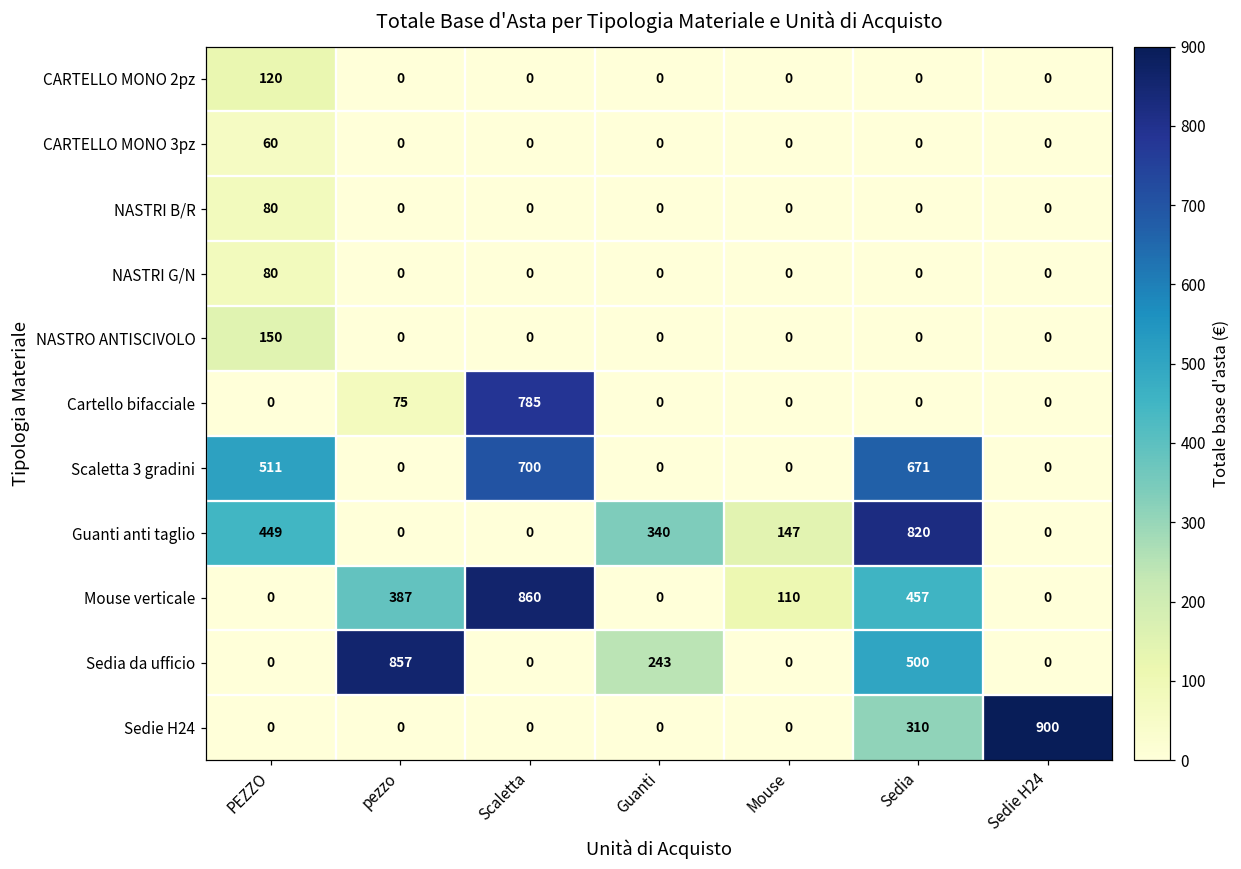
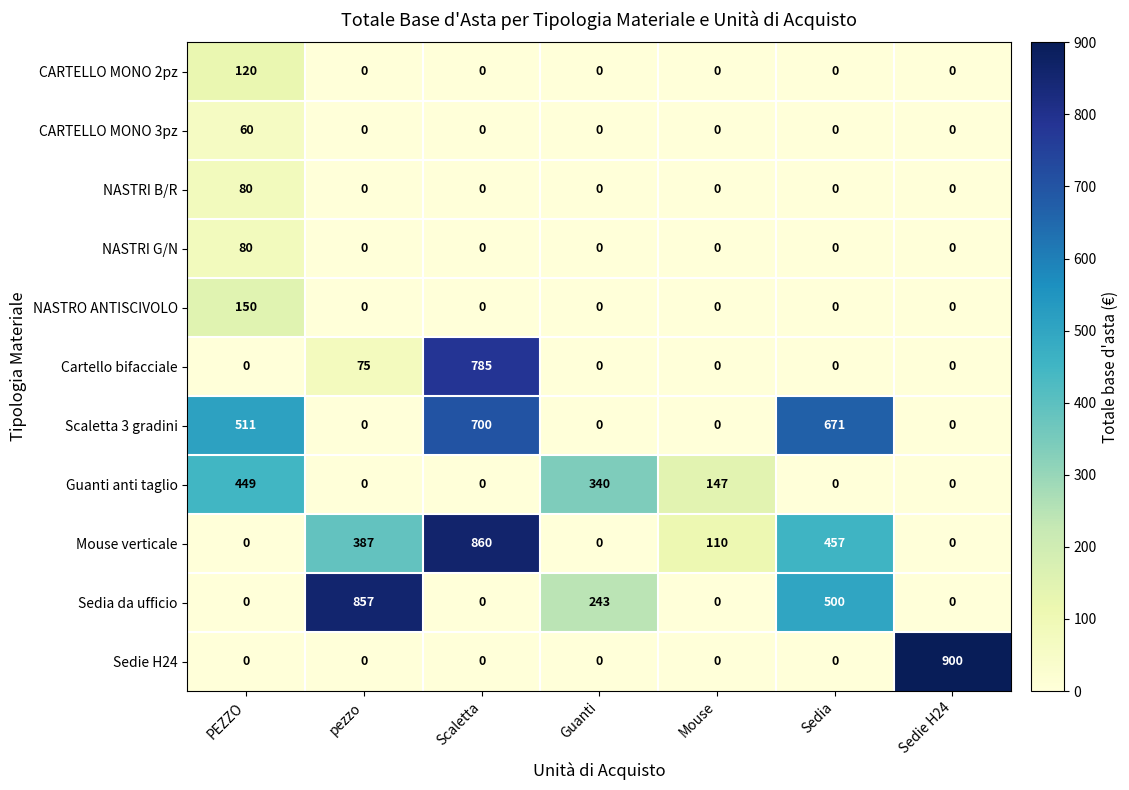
  {
    "CARTELLO MONO 2pz": {
      "PEZZO": 120,
      "pezzo": 0,
      "Scaletta": 0,
      "Guanti": 0,
      "Mouse": 0,
      "Sedia": 0,
      "Sedie H24": 0
    },
    "CARTELLO MONO 3pz": {
      "PEZZO": 60,
      "pezzo": 0,
      "Scaletta": 0,
      "Guanti": 0,
      "Mouse": 0,
      "Sedia": 0,
      "Sedie H24": 0
    },
    "NASTRI B/R": {
      "PEZZO": 80,
      "pezzo": 0,
      "Scaletta": 0,
      "Guanti": 0,
      "Mouse": 0,
      "Sedia": 0,
      "Sedie H24": 0
    },
    "NASTRI G/N": {
      "PEZZO": 80,
      "pezzo": 0,
      "Scaletta": 0,
      "Guanti": 0,
      "Mouse": 0,
      "Sedia": 0,
      "Sedie H24": 0
    },
    "NASTRO ANTISCIVOLO": {
      "PEZZO": 150,
      "pezzo": 0,
      "Scaletta": 0,
      "Guanti": 0,
      "Mouse": 0,
      "Sedia": 0,
      "Sedie H24": 0
    },
    "Cartello bifacciale": {
      "PEZZO": 0,
      "pezzo": 75,
      "Scaletta": 785,
      "Guanti": 0,
      "Mouse": 0,
      "Sedia": 0,
      "Sedie H24": 0
    },
    "Scaletta 3 gradini": {
      "PEZZO": 511,
      "pezzo": 0,
      "Scaletta": 700,
      "Guanti": 0,
      "Mouse": 0,
      "Sedia": 671,
      "Sedie H24": 0
    },
    "Guanti anti taglio": {
      "PEZZO": 449,
      "pezzo": 0,
      "Scaletta": 0,
      "Guanti": 340,
      "Mouse": 147,
-     "Sedia": 820,
+     "Sedia": 0,
      "Sedie H24": 0
    },
    "Mouse verticale": {
      "PEZZO": 0,
      "pezzo": 387,
      "Scaletta": 860,
      "Guanti": 0,
      "Mouse": 110,
      "Sedia": 457,
      "Sedie H24": 0
    },
    "Sedia da ufficio": {
      "PEZZO": 0,
      "pezzo": 857,
      "Scaletta": 0,
      "Guanti": 243,
      "Mouse": 0,
      "Sedia": 500,
      "Sedie H24": 0
    },
    "Sedie H24": {
      "PEZZO": 0,
      "pezzo": 0,
      "Scaletta": 0,
      "Guanti": 0,
      "Mouse": 0,
-     "Sedia": 310,
+     "Sedia": 0,
      "Sedie H24": 900
    }
  }
